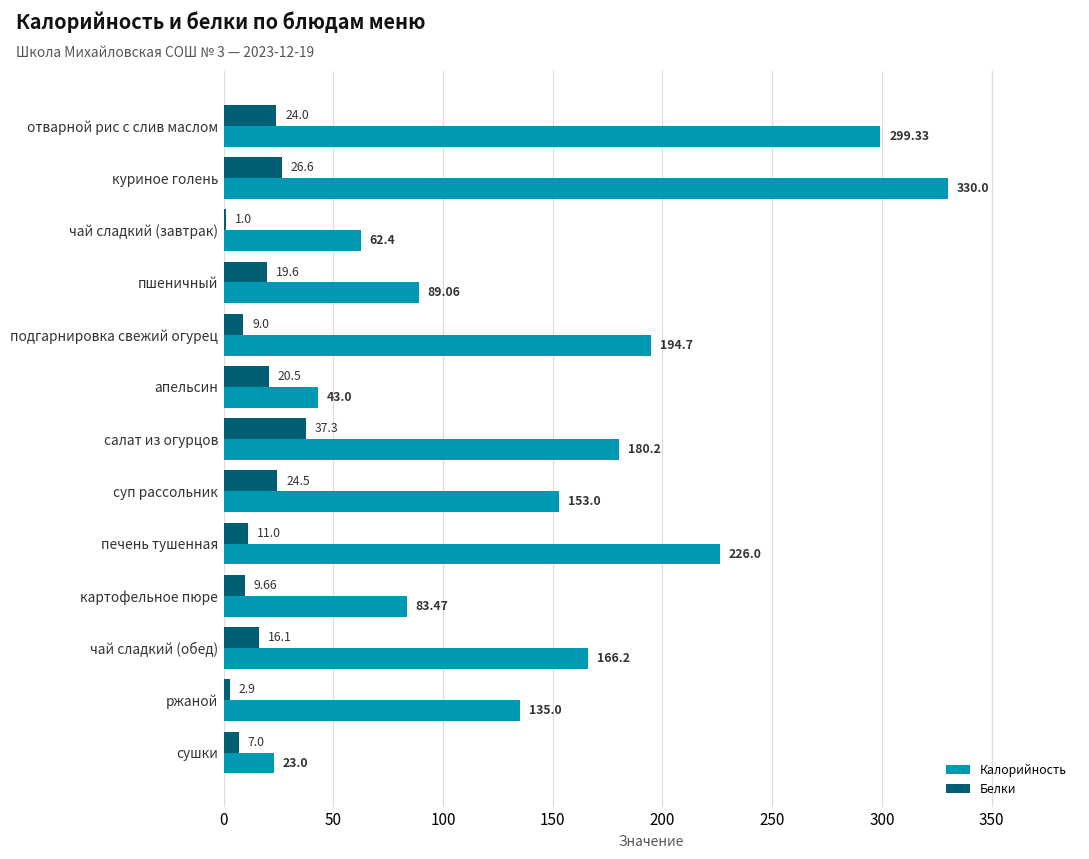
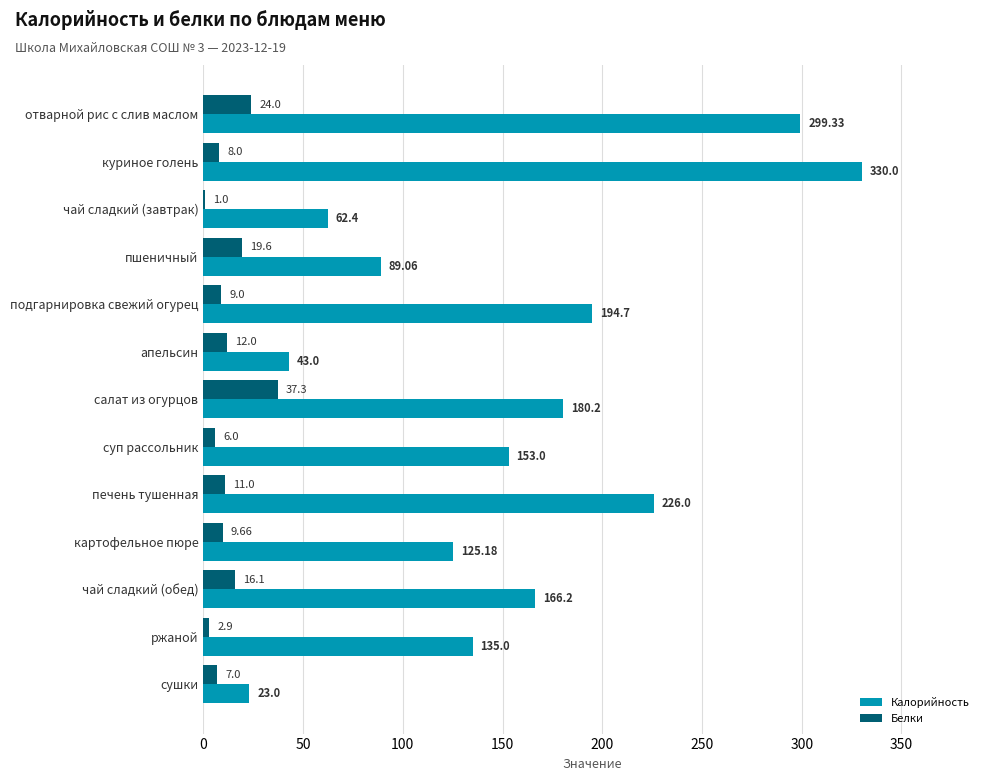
  {
    "Калорийность": {
      "отварной рис с слив маслом": 299.33,
      "куриное голень": 330.0,
      "чай сладкий (завтрак)": 62.4,
      "пшеничный": 89.06,
      "подгарнировка свежий огурец": 194.7,
      "апельсин": 43.0,
      "салат из огурцов": 180.2,
      "суп рассольник": 153.0,
      "печень тушенная": 226.0,
-     "картофельное пюре": 83.47,
+     "картофельное пюре": 125.18,
      "чай сладкий (обед)": 166.2,
      "ржаной": 135.0,
      "сушки": 23.0
    },
    "Белки": {
      "отварной рис с слив маслом": 24.0,
-     "куриное голень": 26.6,
+     "куриное голень": 8.0,
      "чай сладкий (завтрак)": 1.0,
      "пшеничный": 19.6,
      "подгарнировка свежий огурец": 9.0,
-     "апельсин": 20.5,
+     "апельсин": 12.0,
      "салат из огурцов": 37.3,
-     "суп рассольник": 24.5,
+     "суп рассольник": 6.0,
      "печень тушенная": 11.0,
      "картофельное пюре": 9.66,
      "чай сладкий (обед)": 16.1,
      "ржаной": 2.9,
      "сушки": 7.0
    }
  }
